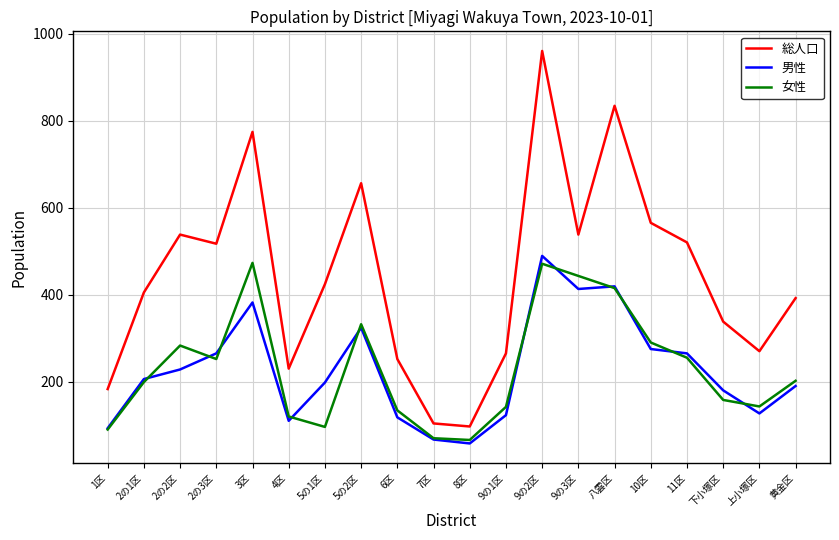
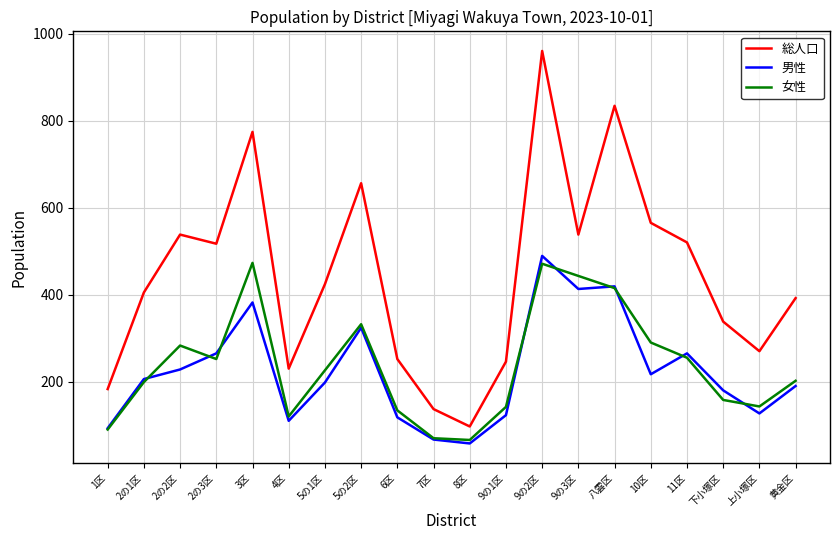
  {
    "総人口": {
      "1区": 180,
      "2の1区": 410,
      "2の2区": 540,
      "2の3区": 520,
      "3区": 770,
      "4区": 230,
      "5の1区": 420,
      "5の2区": 660,
      "6区": 250,
-     "7区": 100,
+     "7区": 140,
      "8区": 100,
-     "9の1区": 270,
+     "9の1区": 250,
      "9の2区": 960,
      "9の3区": 540,
      "八雲区": 830,
      "10区": 570,
      "11区": 520,
      "下小塚区": 340,
      "上小塚区": 270,
      "黄金区": 390
    },
    "男性": {
      "2の1区": 210,
      "2の2区": 230,
      "2の3区": 270,
      "3区": 380,
      "4区": 110,
      "5の1区": 200,
      "5の2区": 320,
      "6区": 120,
      "8区": 60,
      "9の1区": 120,
      "9の2区": 490,
      "9の3区": 410,
-     "10区": 280,
+     "10区": 220,
      "11区": 270,
      "下小塚区": 180,
      "上小塚区": 130,
      "黄金区": 190
    },
    "女性": {
      "2の1区": 200,
      "2の2区": 280,
      "2の3区": 250,
      "3区": 470,
      "4区": 120,
-     "5の1区": 100,
+     "5の1区": 230,
      "5の2区": 330,
      "6区": 130,
      "8区": 70,
      "9の1区": 140,
      "9の2区": 470,
      "9の3区": 440,
      "10区": 290,
      "11区": 260,
      "下小塚区": 160,
      "上小塚区": 140,
      "黄金区": 200
    }
  }
